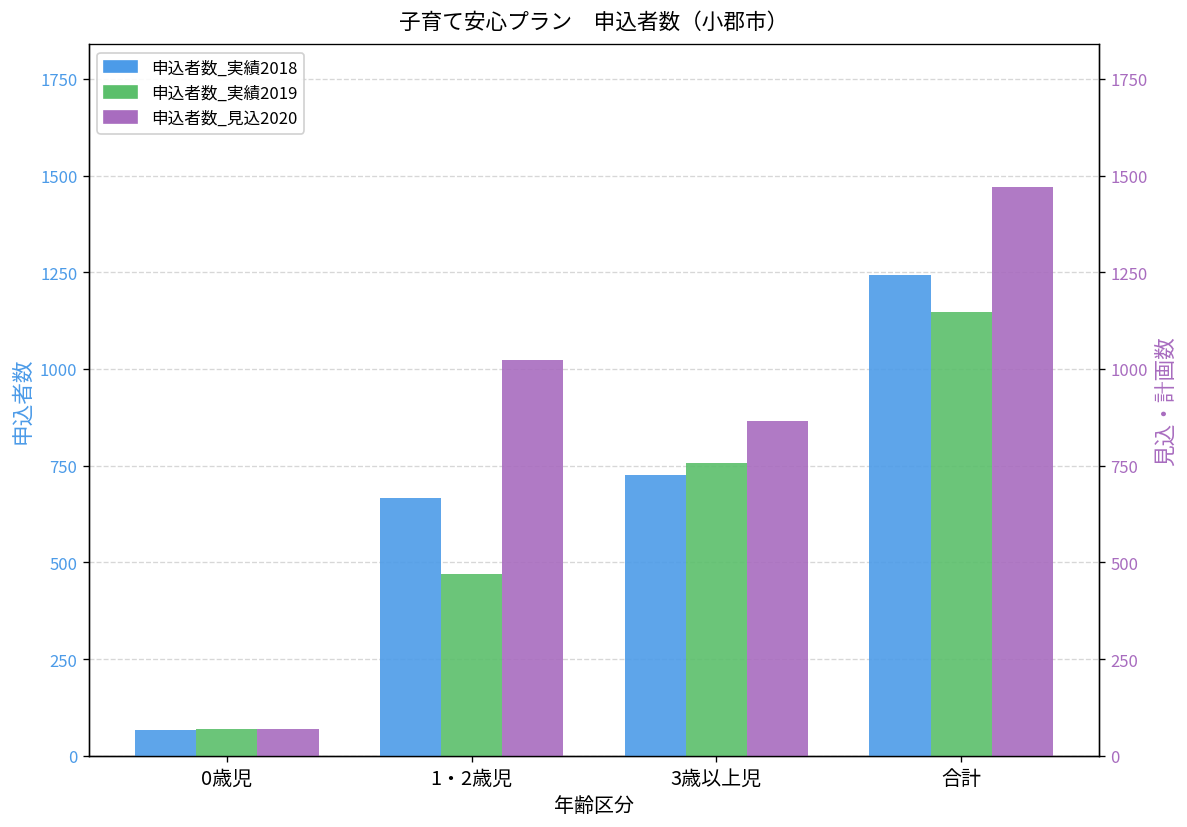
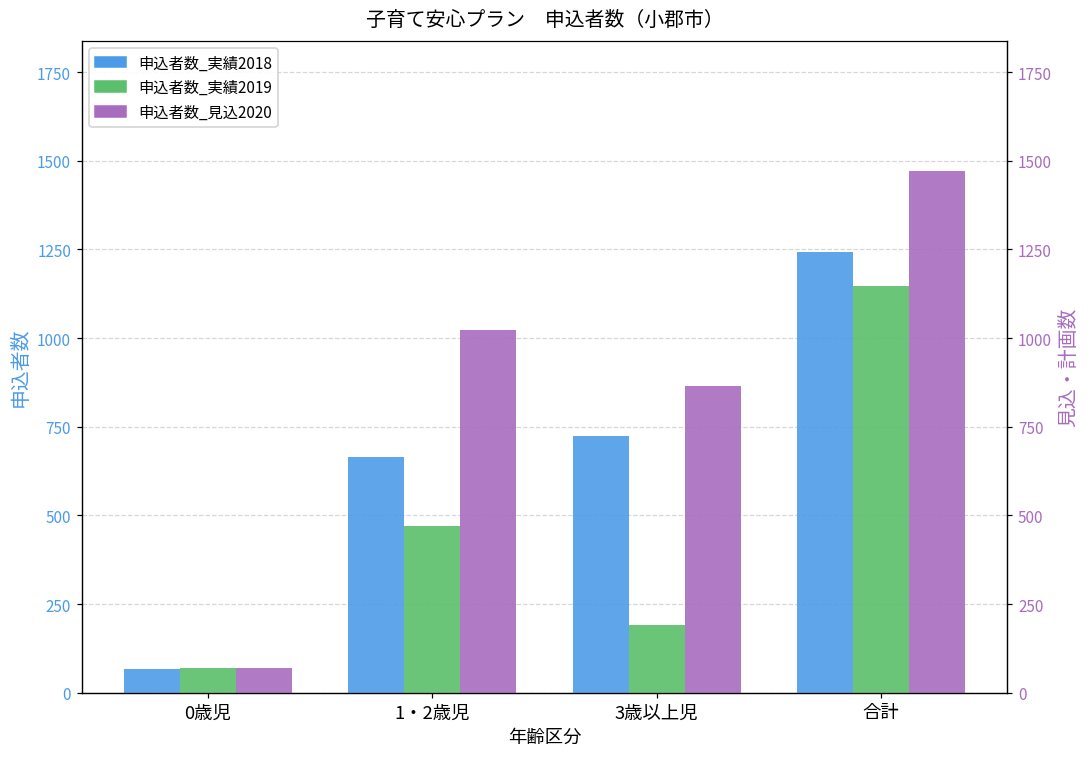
  {
    "申込者数_実績2018": {
      "0歳児": 70,
      "1・2歳児": 670,
      "3歳以上児": 730,
      "合計": 1240
    },
    "申込者数_実績2019": {
      "0歳児": 70,
      "1・2歳児": 470,
-     "3歳以上児": 760,
+     "3歳以上児": 190,
      "合計": 1150
    },
    "申込者数_見込2020": {
      "0歳児": 70,
      "1・2歳児": 1020,
      "3歳以上児": 870,
      "合計": 1470
    }
  }
